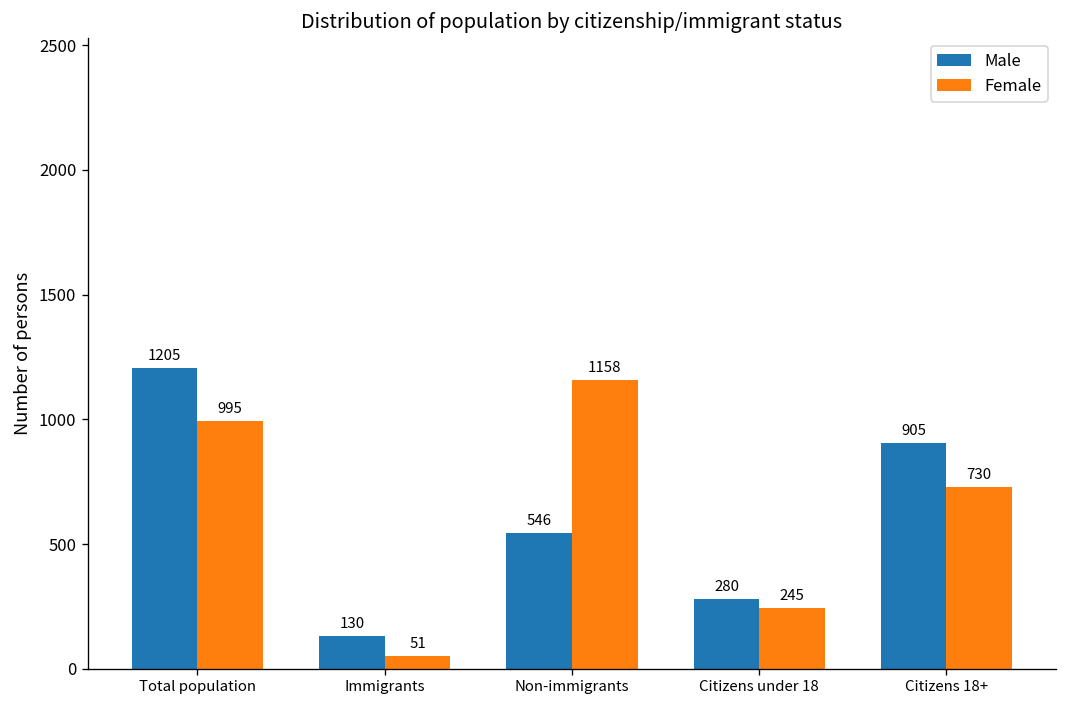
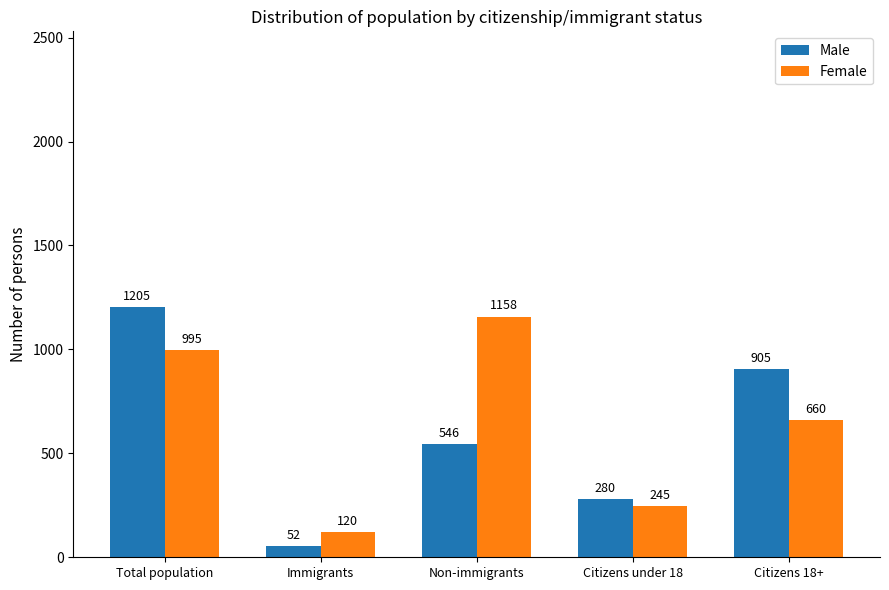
  {
    "Male": {
      "Total population": 1205,
-     "Immigrants": 130,
+     "Immigrants": 52,
      "Non-immigrants": 546,
      "Citizens under 18": 280,
      "Citizens 18+": 905
    },
    "Female": {
      "Total population": 995,
-     "Immigrants": 51,
+     "Immigrants": 120,
      "Non-immigrants": 1158,
      "Citizens under 18": 245,
-     "Citizens 18+": 730
+     "Citizens 18+": 660
    }
  }
